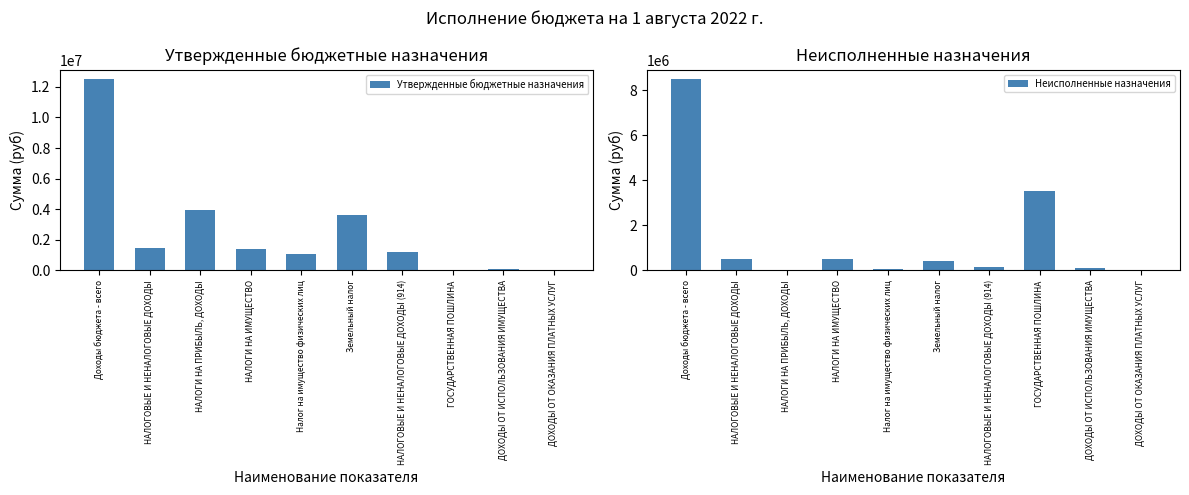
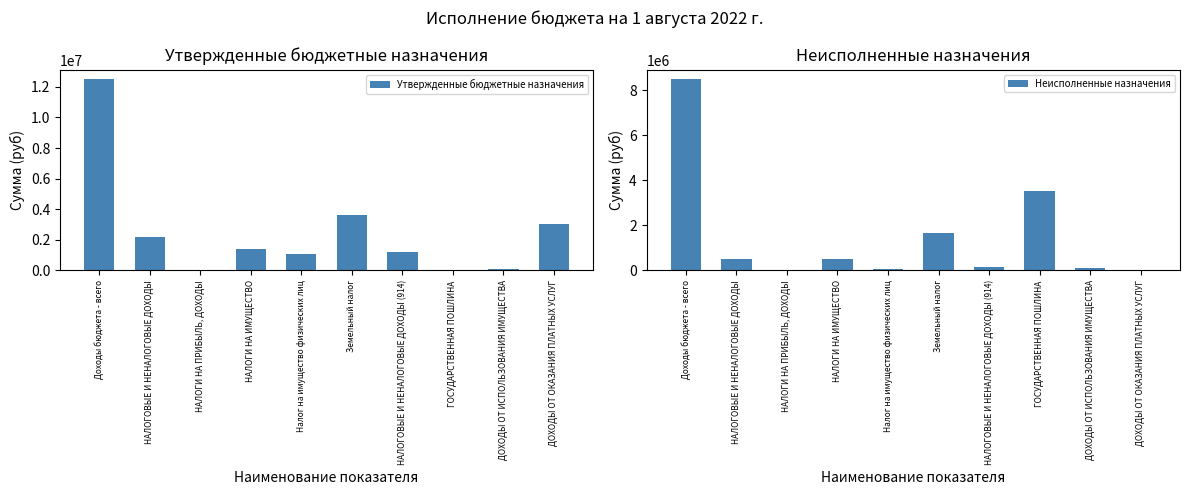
  {
    "Утвержденные бюджетные назначения": {
      "Доходы бюджета - всего": 12500000,
-     "НАЛОГОВЫЕ И НЕНАЛОГОВЫЕ ДОХОДЫ": 1500000,
-     "НАЛОГИ НА ПРИБЫЛЬ, ДОХОДЫ": 4000000,
+     "НАЛОГОВЫЕ И НЕНАЛОГОВЫЕ ДОХОДЫ": 2200000,
+     "НАЛОГИ НА ПРИБЫЛЬ, ДОХОДЫ": 0,
      "НАЛОГИ НА ИМУЩЕСТВО": 1400000,
      "Налог на имущество физических лиц": 1000000,
      "Земельный налог": 3600000,
      "НАЛОГОВЫЕ И НЕНАЛОГОВЫЕ ДОХОДЫ (914)": 1200000,
-     "ДОХОДЫ ОТ ОКАЗАНИЯ ПЛАТНЫХ УСЛУГ": 0
+     "ДОХОДЫ ОТ ОКАЗАНИЯ ПЛАТНЫХ УСЛУГ": 3100000
    },
    "Неисполненные назначения": {
      "Доходы бюджета - всего": 8500000,
      "НАЛОГОВЫЕ И НЕНАЛОГОВЫЕ ДОХОДЫ": 500000,
      "НАЛОГИ НА ИМУЩЕСТВО": 500000,
-     "Земельный налог": 400000,
+     "Земельный налог": 1700000,
      "НАЛОГОВЫЕ И НЕНАЛОГОВЫЕ ДОХОДЫ (914)": 100000,
      "ГОСУДАРСТВЕННАЯ ПОШЛИНА": 3500000,
      "ДОХОДЫ ОТ ИСПОЛЬЗОВАНИЯ ИМУЩЕСТВА": 100000
    }
  }
